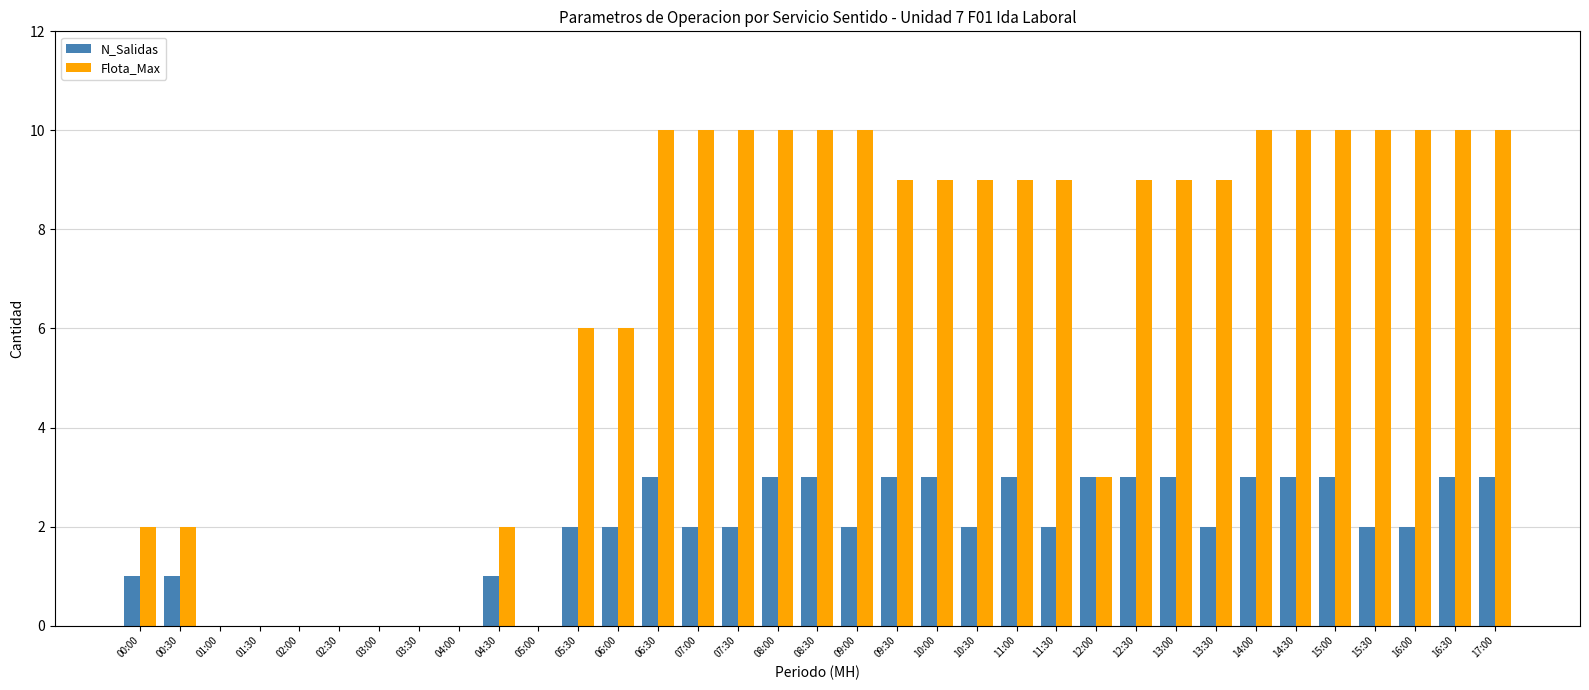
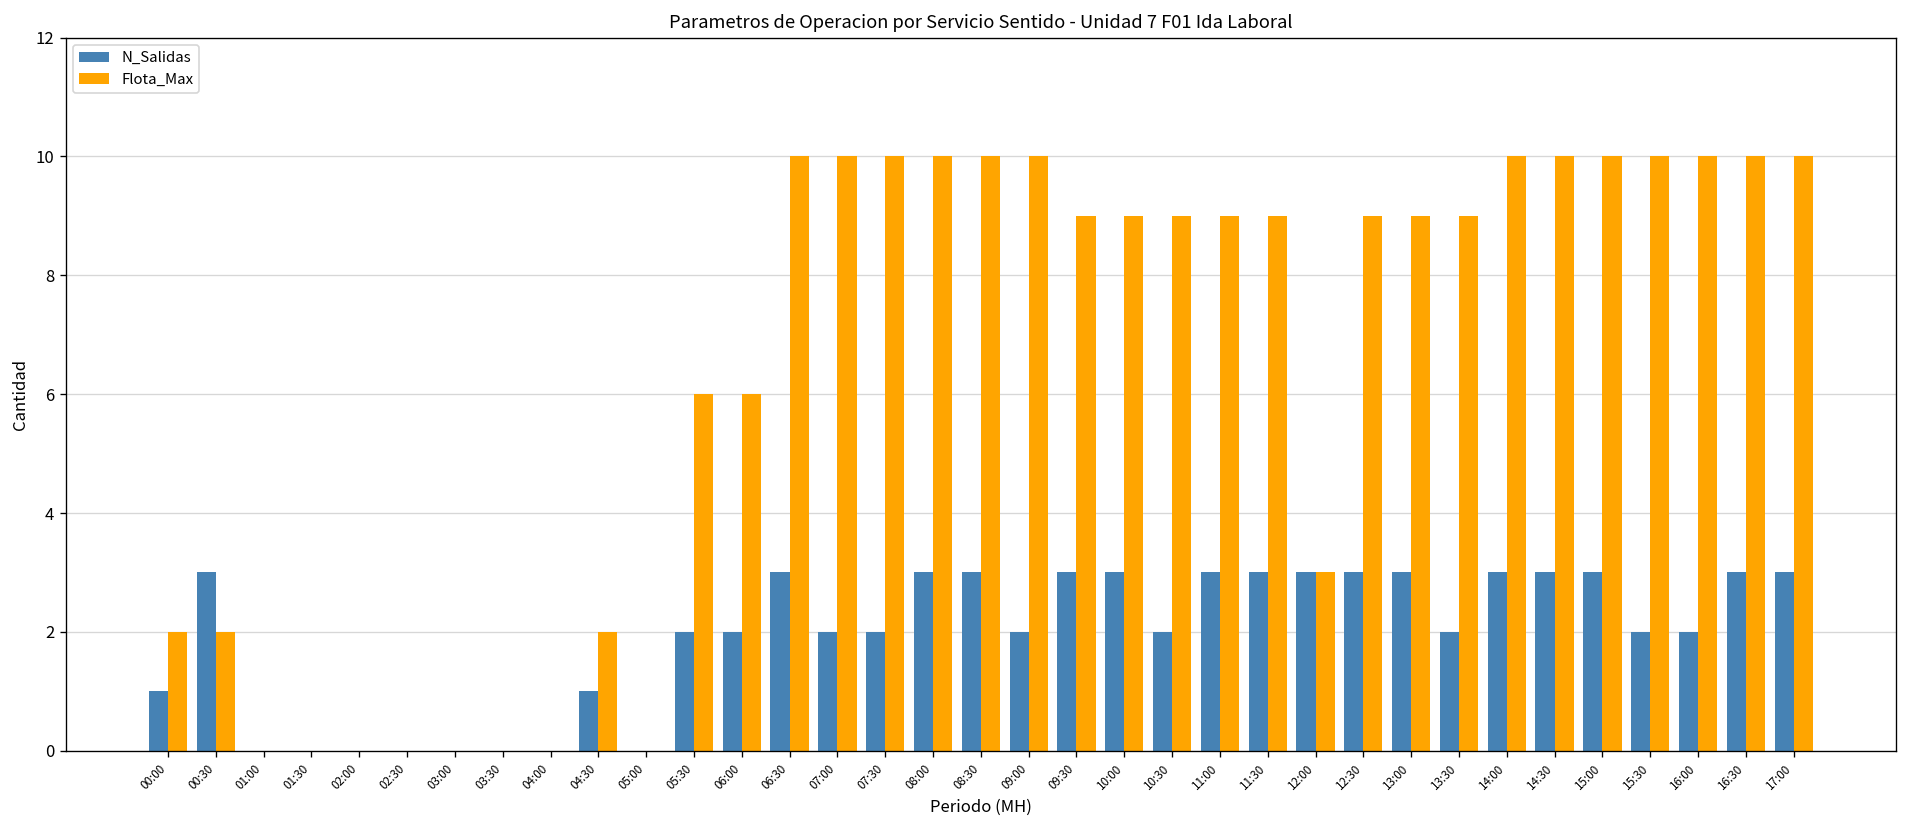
  {
    "N_Salidas": {
      "00:00": 1,
-     "00:30": 1,
+     "00:30": 3,
      "01:00": 0,
      "01:30": 0,
      "02:00": 0,
      "02:30": 0,
      "03:00": 0,
      "03:30": 0,
      "04:00": 0,
      "04:30": 1,
      "05:00": 0,
      "05:30": 2,
      "06:00": 2,
      "06:30": 3,
      "07:00": 2,
      "07:30": 2,
      "08:00": 3,
      "08:30": 3,
      "09:00": 2,
      "09:30": 3,
      "10:00": 3,
      "10:30": 2,
      "11:00": 3,
-     "11:30": 2,
+     "11:30": 3,
      "12:00": 3,
      "12:30": 3,
      "13:00": 3,
      "13:30": 2,
      "14:00": 3,
      "14:30": 3,
      "15:00": 3,
      "15:30": 2,
      "16:00": 2,
      "16:30": 3,
      "17:00": 3
    },
    "Flota_Max": {
      "00:00": 2,
      "00:30": 2,
      "01:00": 0,
      "01:30": 0,
      "02:00": 0,
      "02:30": 0,
      "03:00": 0,
      "03:30": 0,
      "04:00": 0,
      "04:30": 2,
      "05:00": 0,
      "05:30": 6,
      "06:00": 6,
      "06:30": 10,
      "07:00": 10,
      "07:30": 10,
      "08:00": 10,
      "08:30": 10,
      "09:00": 10,
      "09:30": 9,
      "10:00": 9,
      "10:30": 9,
      "11:00": 9,
      "11:30": 9,
      "12:00": 3,
      "12:30": 9,
      "13:00": 9,
      "13:30": 9,
      "14:00": 10,
      "14:30": 10,
      "15:00": 10,
      "15:30": 10,
      "16:00": 10,
      "16:30": 10,
      "17:00": 10
    }
  }
